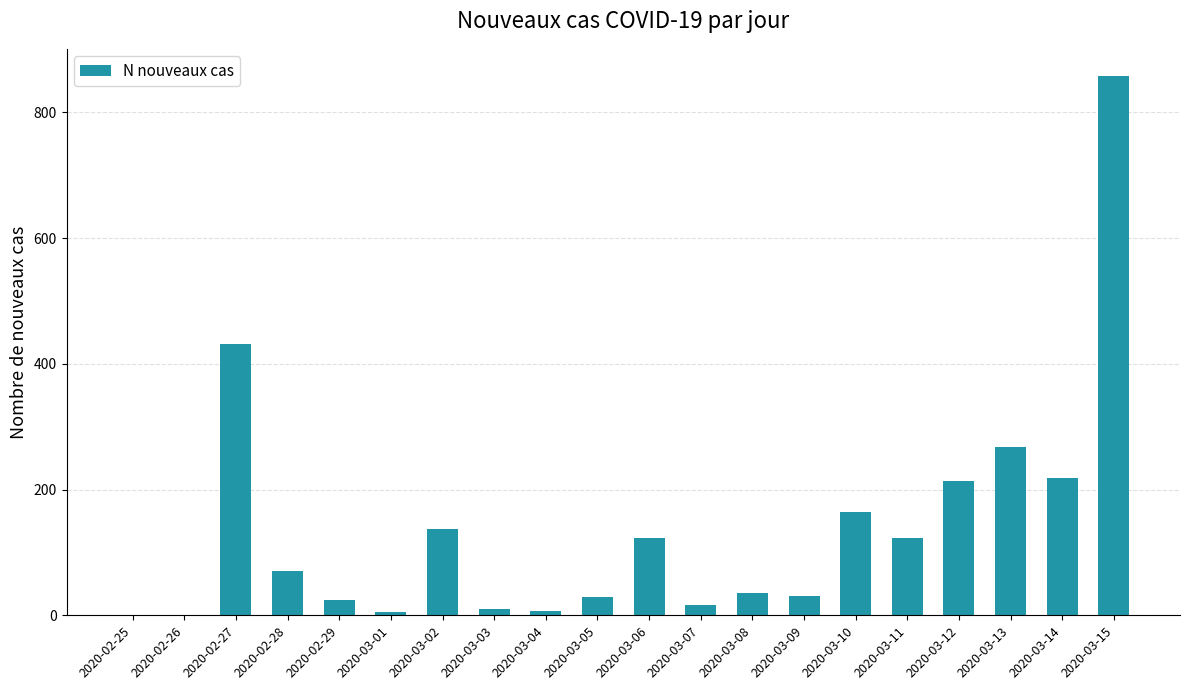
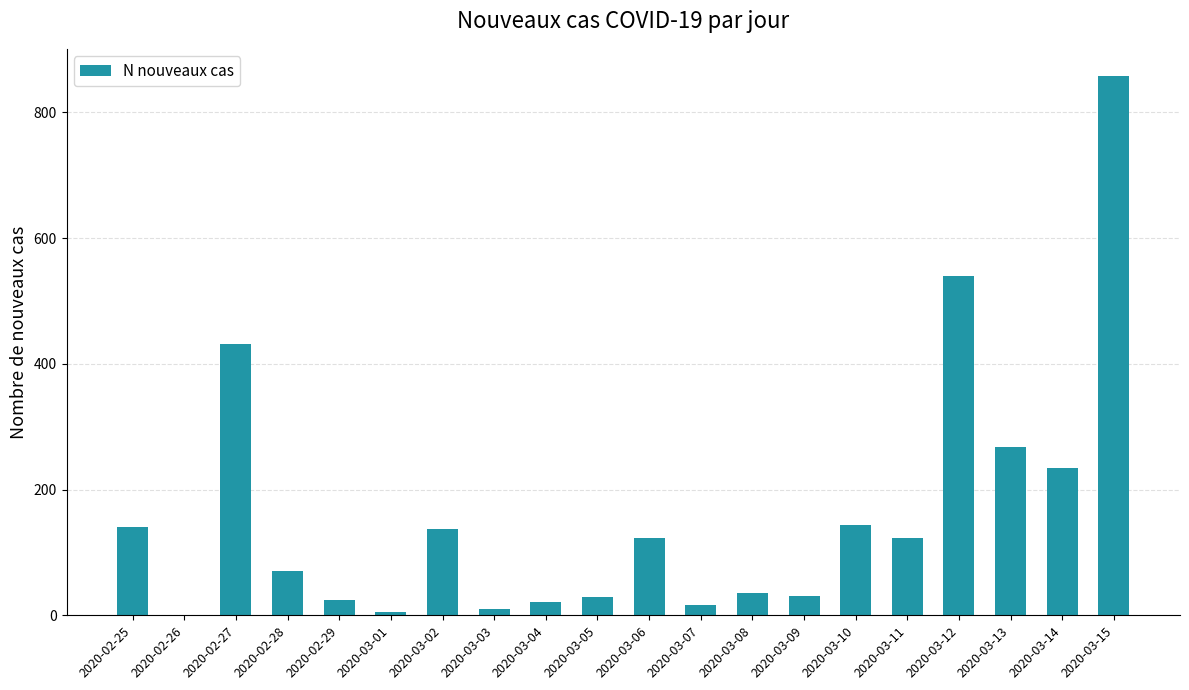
  {
-   "2020-02-25": 0,
+   "2020-02-25": 140,
    "2020-02-26": 0,
    "2020-02-27": 430,
    "2020-02-28": 70,
    "2020-02-29": 30,
    "2020-03-01": 10,
    "2020-03-02": 140,
    "2020-03-03": 10,
-   "2020-03-04": 10,
+   "2020-03-04": 20,
    "2020-03-05": 30,
    "2020-03-06": 120,
    "2020-03-07": 20,
    "2020-03-08": 40,
    "2020-03-09": 30,
-   "2020-03-10": 160,
+   "2020-03-10": 140,
    "2020-03-11": 120,
-   "2020-03-12": 210,
+   "2020-03-12": 540,
    "2020-03-13": 270,
-   "2020-03-14": 220,
+   "2020-03-14": 230,
    "2020-03-15": 860
  }
